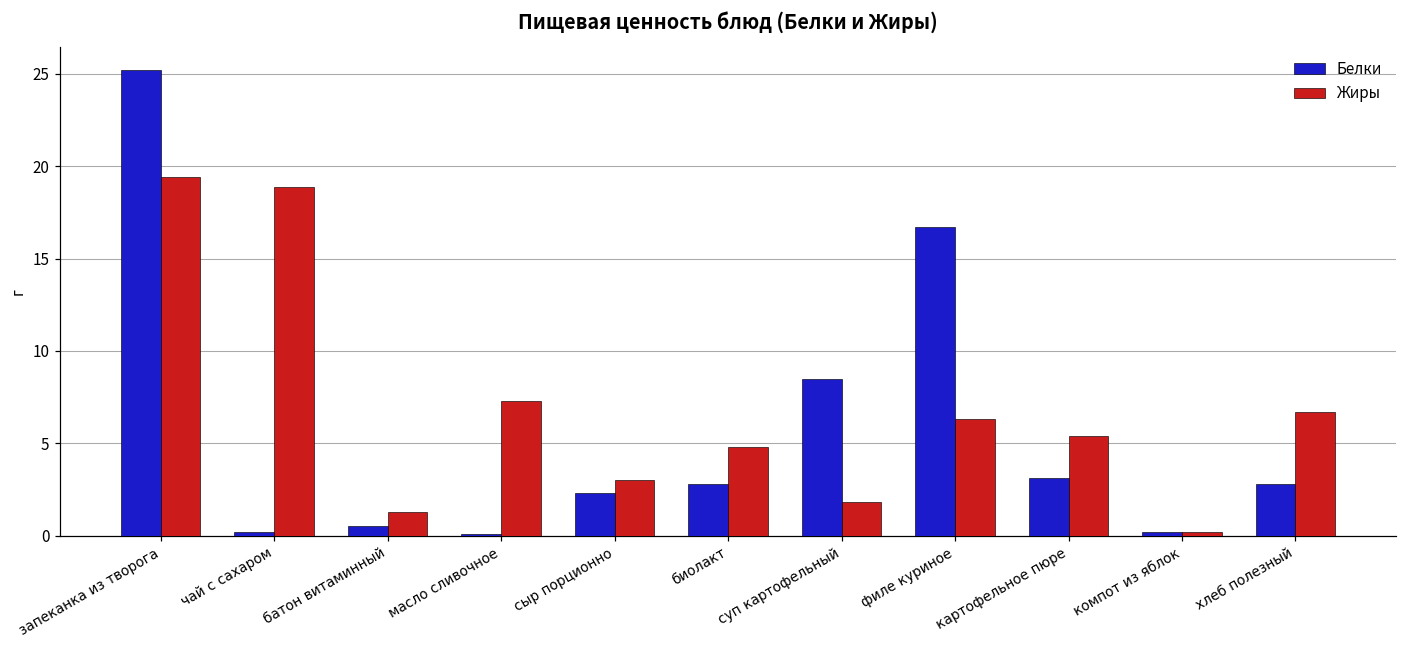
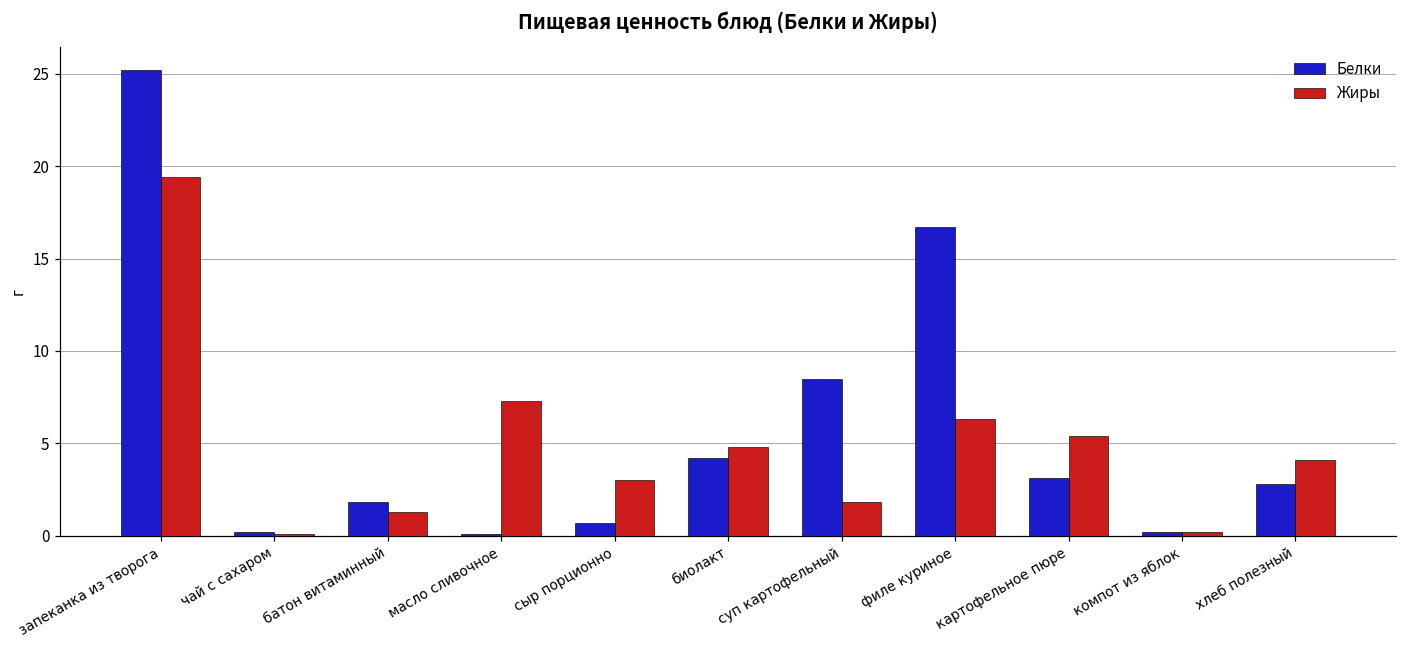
  {
    "Белки": {
      "запеканка из творога": 25.2,
      "чай с сахаром": 0.2,
-     "батон витаминный": 0.5,
-     "сыр порционно": 2.3,
-     "биолакт": 2.8,
+     "батон витаминный": 1.8,
+     "сыр порционно": 0.7,
+     "биолакт": 4.2,
      "суп картофельный": 8.5,
      "филе куриное": 16.7,
      "картофельное пюре": 3.1,
      "компот из яблок": 0.2,
      "хлеб полезный": 2.8
    },
    "Жиры": {
      "запеканка из творога": 19.4,
-     "чай с сахаром": 18.9,
+     "чай с сахаром": 0.1,
      "батон витаминный": 1.3,
      "масло сливочное": 7.3,
      "сыр порционно": 3.0,
      "биолакт": 4.8,
      "суп картофельный": 1.8,
      "филе куриное": 6.3,
      "картофельное пюре": 5.4,
      "компот из яблок": 0.2,
-     "хлеб полезный": 6.7
+     "хлеб полезный": 4.1
    }
  }
